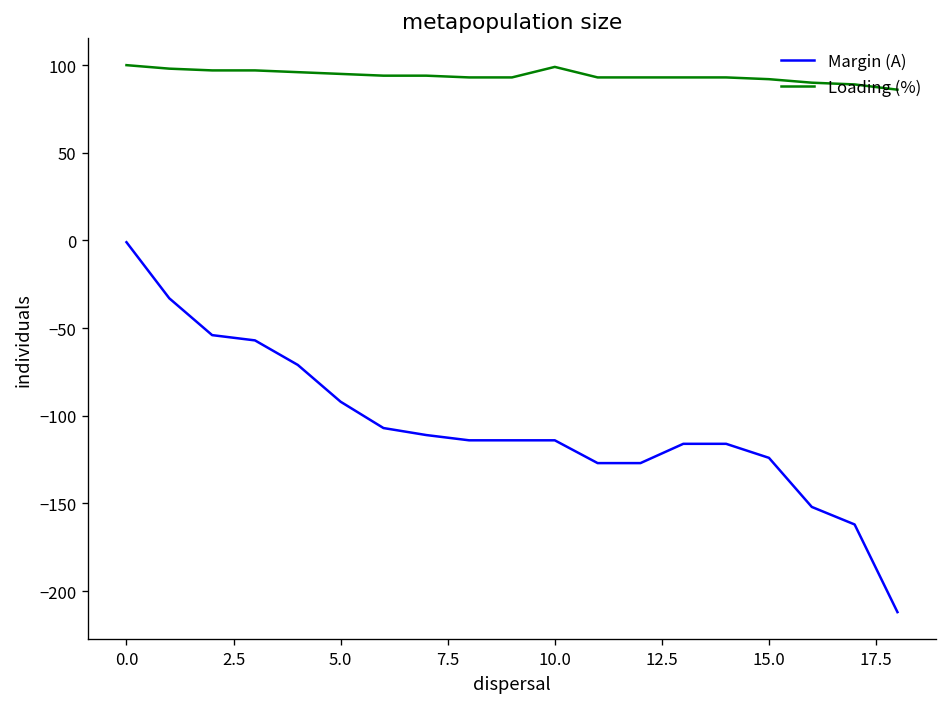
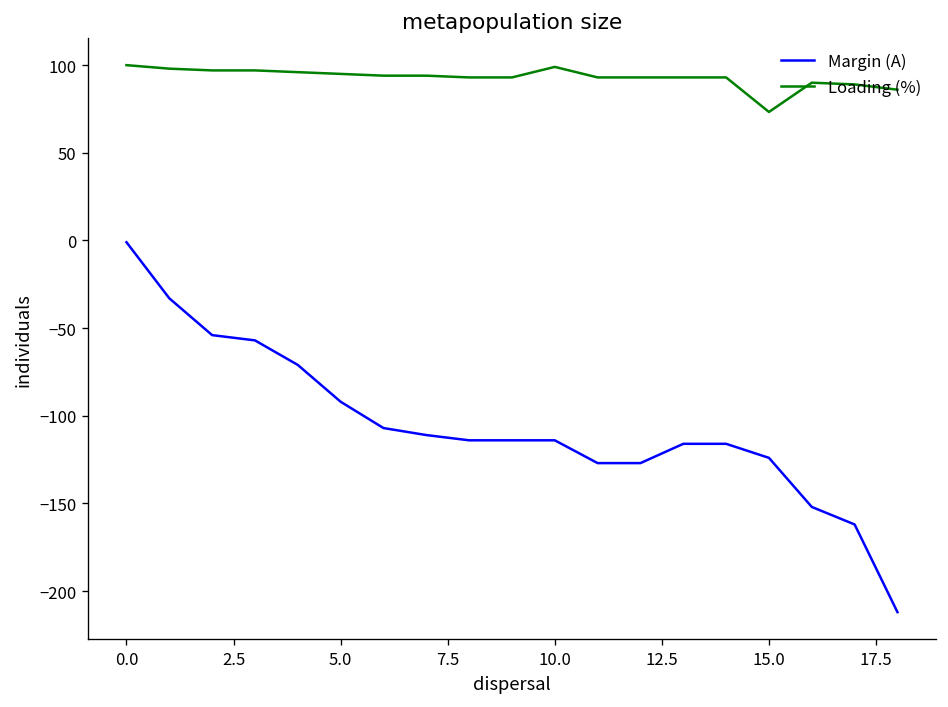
  {
    "Margin (A)": {
      "0.0": -1,
      "5.0": -92,
      "10.0": -114,
      "15.0": -124
    },
    "Loading (%)": {
      "0.0": 100,
      "5.0": 95,
      "10.0": 99,
-     "15.0": 92
+     "15.0": 73
    }
  }
